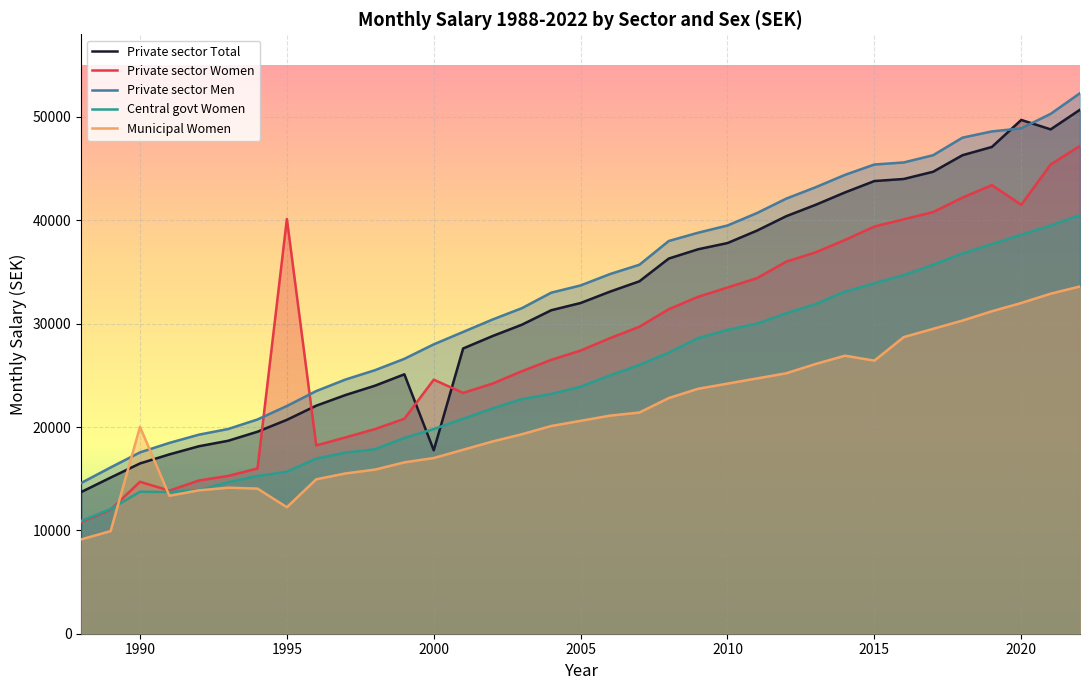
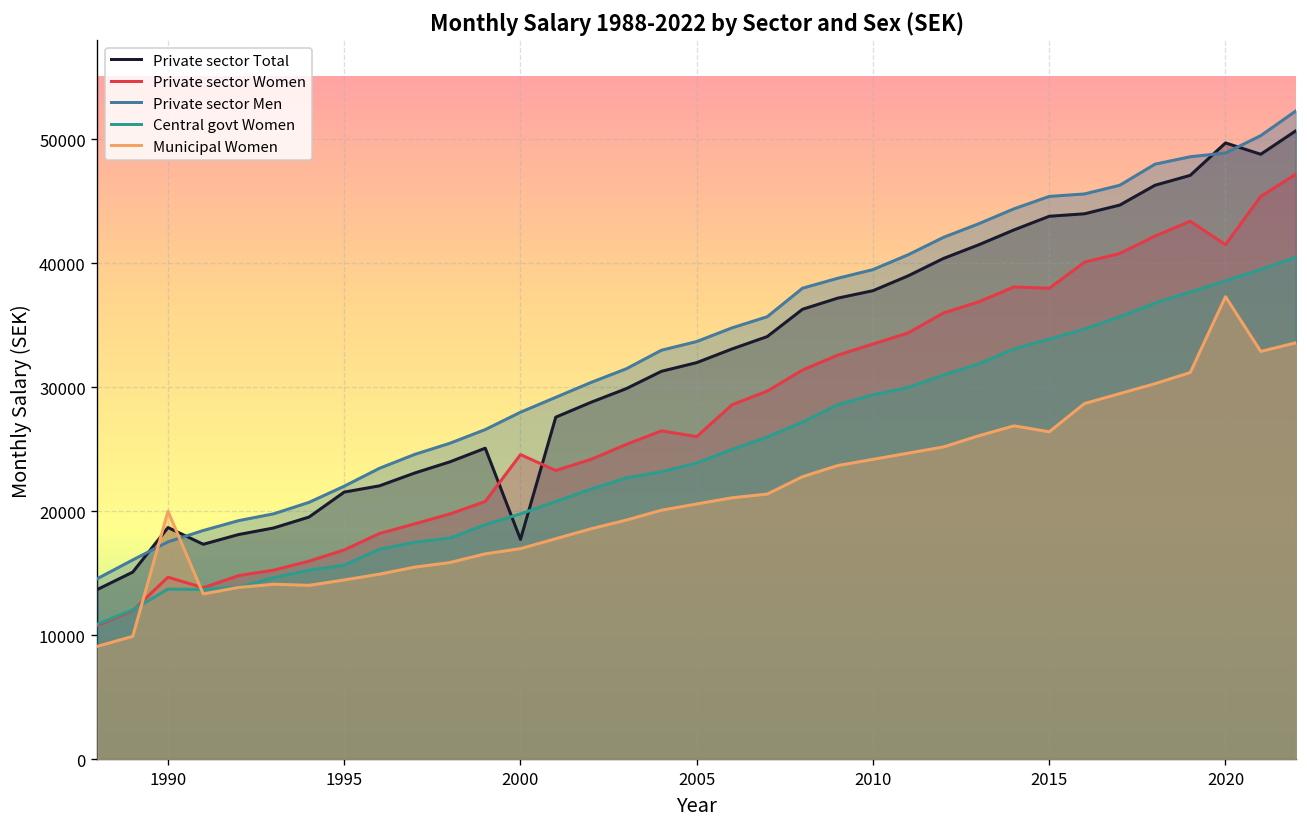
  {
    "Private sector Total": {
-     "1990": 16500,
-     "1995": 20700,
+     "1990": 18700,
+     "1995": 21600,
      "2000": 17700,
      "2005": 32000,
      "2010": 37800,
      "2015": 43800,
      "2020": 49700
    },
    "Private sector Women": {
      "1990": 14700,
-     "1995": 40100,
+     "1995": 16900,
      "2000": 24600,
-     "2005": 27400,
+     "2005": 26000,
      "2010": 33500,
-     "2015": 39400,
+     "2015": 38000,
      "2020": 41500
    },
    "Municipal Women": {
      "1990": 20000,
-     "1995": 12200,
+     "1995": 14500,
      "2000": 17000,
      "2005": 20600,
      "2010": 24200,
      "2015": 26400,
-     "2020": 32000
+     "2020": 37300
    }
  }
